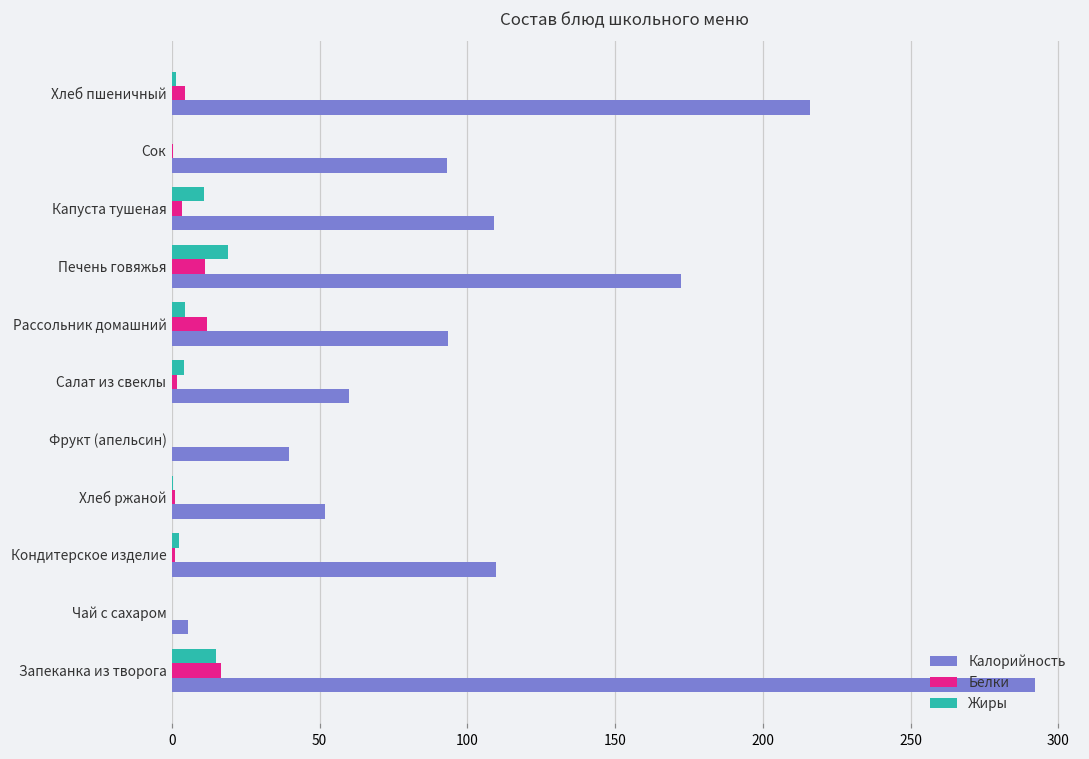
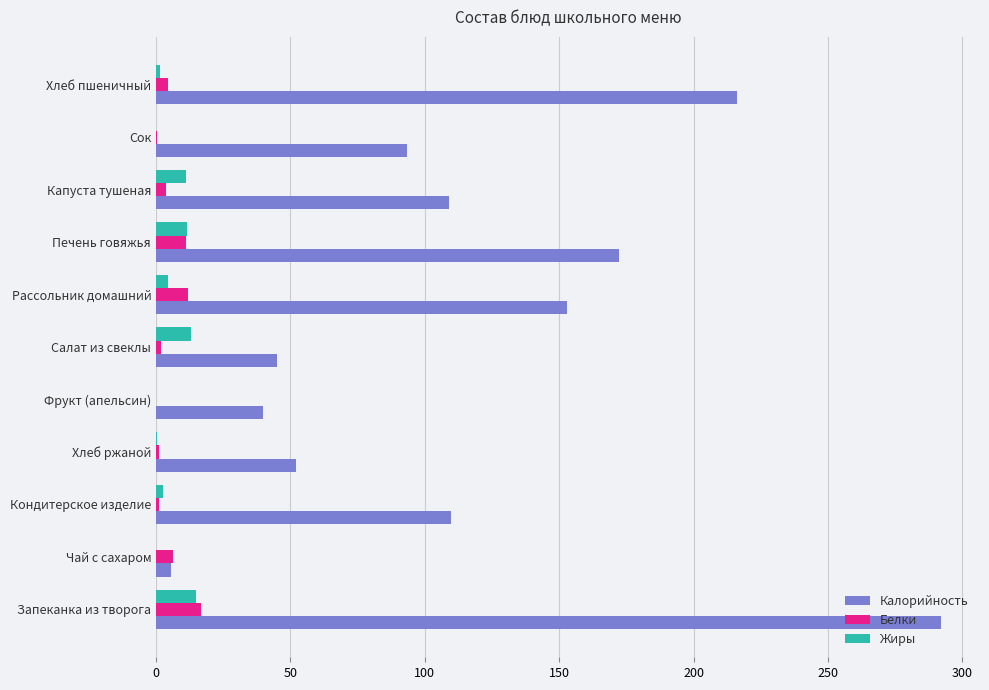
  {
    "Калорийность": {
      "Хлеб пшеничный": 216,
      "Сок": 93,
      "Капуста тушеная": 109,
      "Печень говяжья": 172,
-     "Рассольник домашний": 93,
-     "Салат из свеклы": 60,
+     "Рассольник домашний": 153,
+     "Салат из свеклы": 45,
      "Фрукт (апельсин)": 40,
      "Хлеб ржаной": 52,
      "Кондитерское изделие": 110,
      "Чай с сахаром": 5
    },
    "Белки": {
      "Хлеб пшеничный": 5,
      "Капуста тушеная": 4,
      "Печень говяжья": 11,
      "Рассольник домашний": 12,
      "Салат из свеклы": 2,
      "Хлеб ржаной": 1,
      "Кондитерское изделие": 1,
-     "Чай с сахаром": 0,
+     "Чай с сахаром": 6,
      "Запеканка из творога": 17
    },
    "Жиры": {
      "Хлеб пшеничный": 2,
      "Сок": 0,
      "Капуста тушеная": 11,
-     "Печень говяжья": 19,
+     "Печень говяжья": 11,
      "Рассольник домашний": 5,
-     "Салат из свеклы": 4,
+     "Салат из свеклы": 13,
      "Фрукт (апельсин)": 0,
      "Кондитерское изделие": 3,
      "Чай с сахаром": 0,
      "Запеканка из творога": 15
    }
  }
